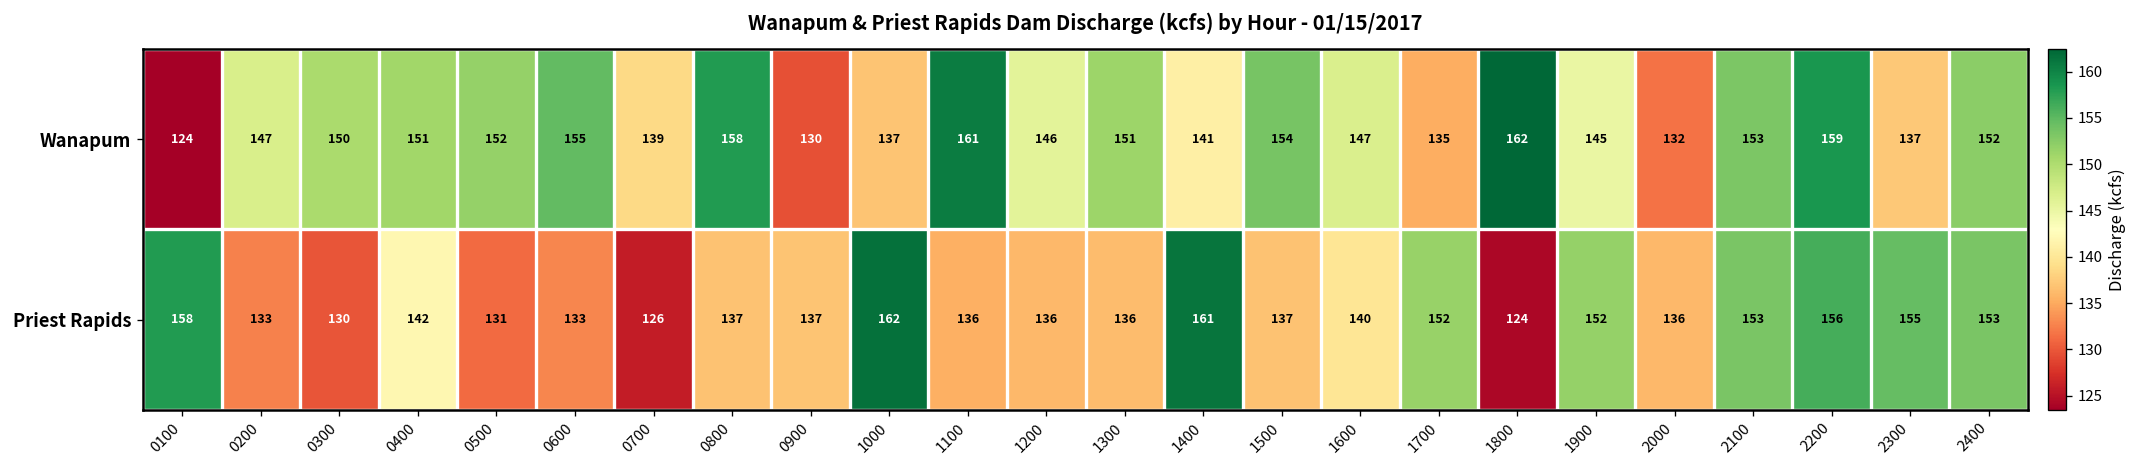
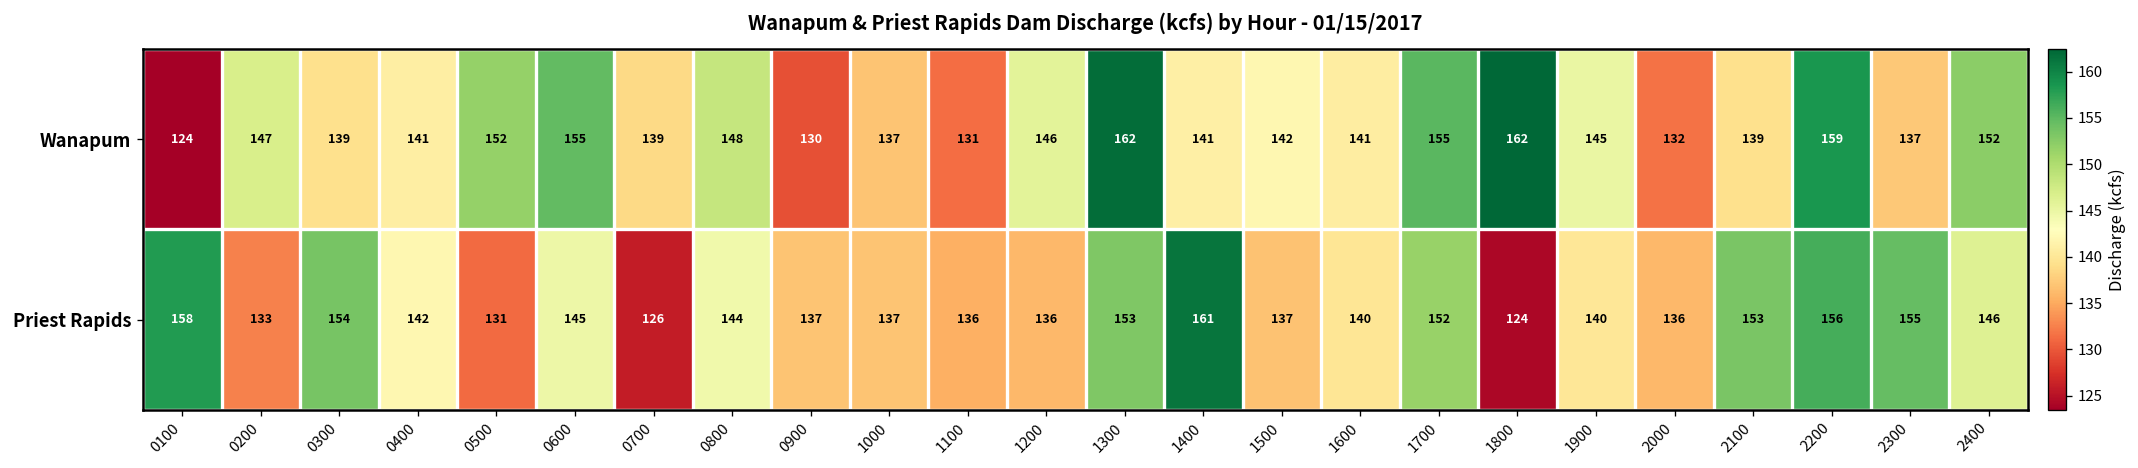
  {
    "Wanapum": {
      "0100": 124,
      "0200": 147,
-     "0300": 150,
-     "0400": 151,
+     "0300": 139,
+     "0400": 141,
      "0500": 152,
      "0600": 155,
      "0700": 139,
-     "0800": 158,
+     "0800": 148,
      "0900": 130,
      "1000": 137,
-     "1100": 161,
+     "1100": 131,
      "1200": 146,
-     "1300": 151,
+     "1300": 162,
      "1400": 141,
-     "1500": 154,
-     "1600": 147,
-     "1700": 135,
+     "1500": 142,
+     "1600": 141,
+     "1700": 155,
      "1800": 162,
      "1900": 145,
      "2000": 132,
-     "2100": 153,
+     "2100": 139,
      "2200": 159,
      "2300": 137,
      "2400": 152
    },
    "Priest Rapids": {
      "0100": 158,
      "0200": 133,
-     "0300": 130,
+     "0300": 154,
      "0400": 142,
      "0500": 131,
-     "0600": 133,
+     "0600": 145,
      "0700": 126,
-     "0800": 137,
+     "0800": 144,
      "0900": 137,
-     "1000": 162,
+     "1000": 137,
      "1100": 136,
      "1200": 136,
-     "1300": 136,
+     "1300": 153,
      "1400": 161,
      "1500": 137,
      "1600": 140,
      "1700": 152,
      "1800": 124,
-     "1900": 152,
+     "1900": 140,
      "2000": 136,
      "2100": 153,
      "2200": 156,
      "2300": 155,
-     "2400": 153
+     "2400": 146
    }
  }
